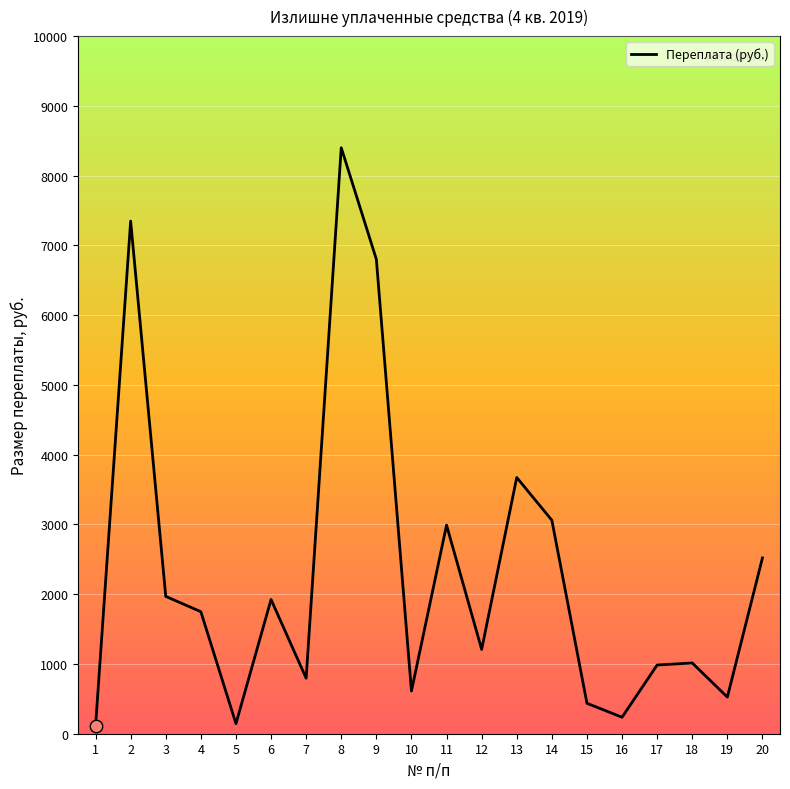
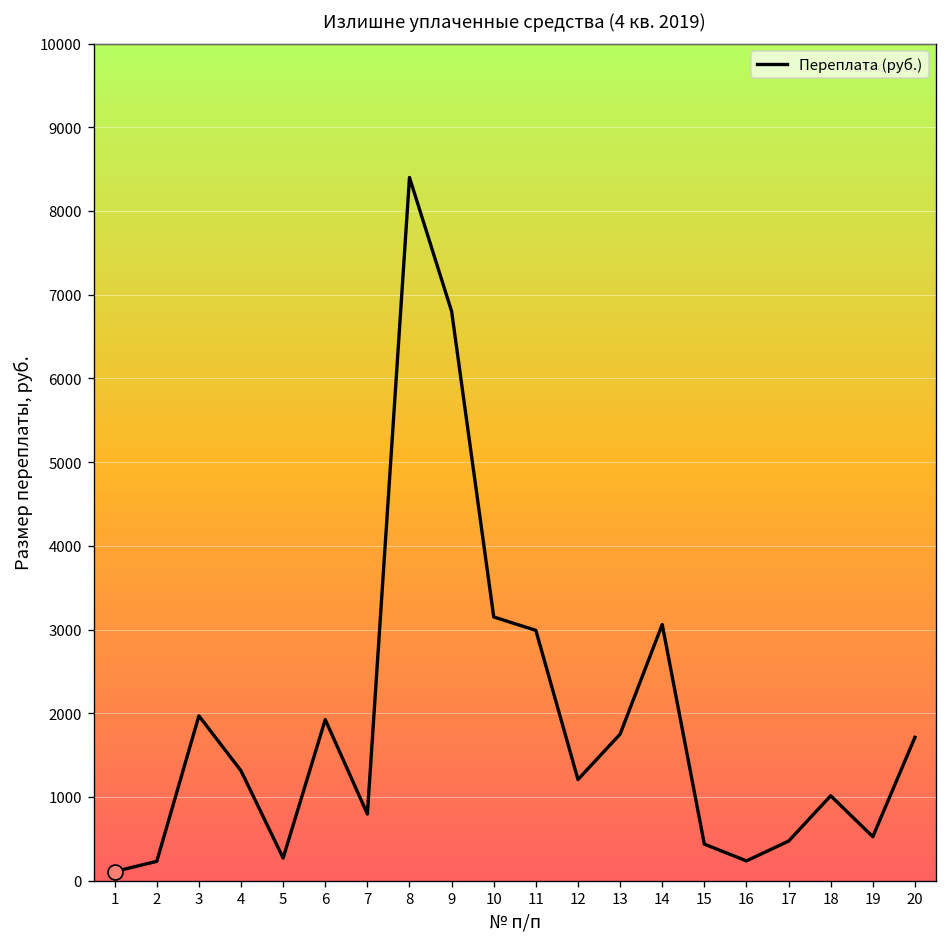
  {
    "Переплата (руб.)": {
-     "2": 7300,
+     "2": 200,
      "3": 2000,
-     "4": 1700,
-     "5": 100,
+     "4": 1300,
+     "5": 300,
      "6": 1900,
      "7": 800,
      "8": 8400,
      "9": 6800,
-     "10": 600,
+     "10": 3200,
      "11": 3000,
      "12": 1200,
-     "13": 3700,
+     "13": 1800,
      "14": 3100,
      "15": 400,
      "16": 200,
-     "17": 1000,
+     "17": 500,
      "18": 1000,
      "19": 500,
-     "20": 2500
+     "20": 1700
    }
  }
